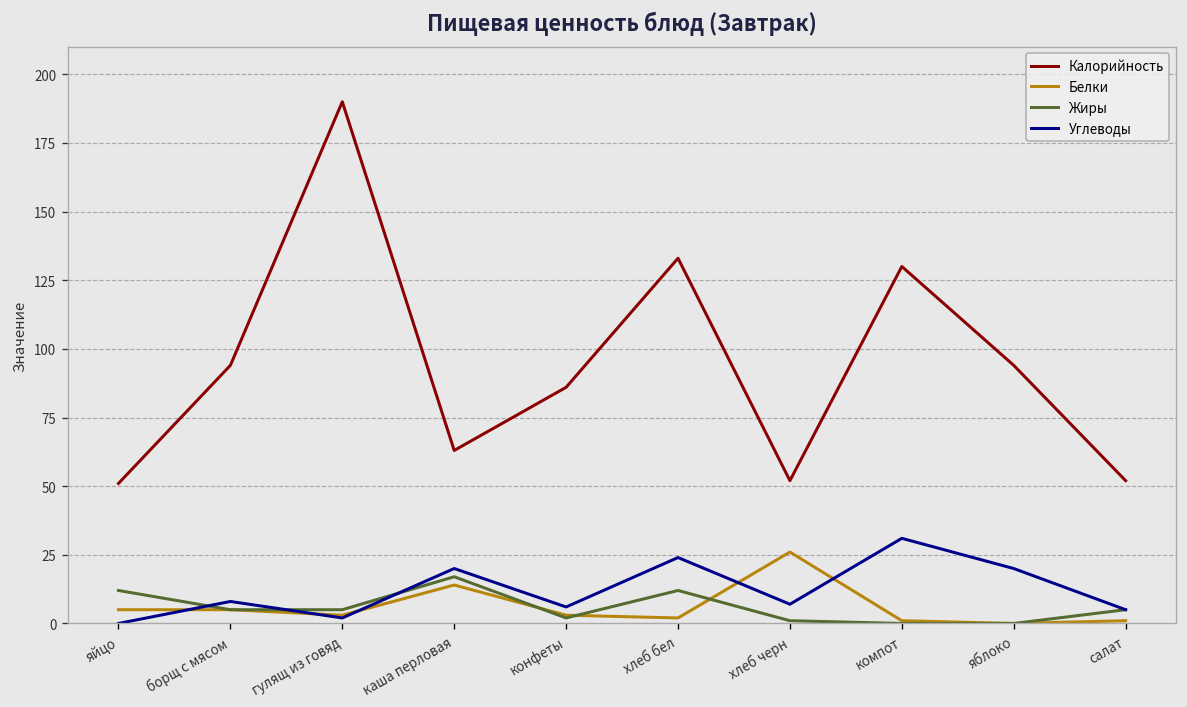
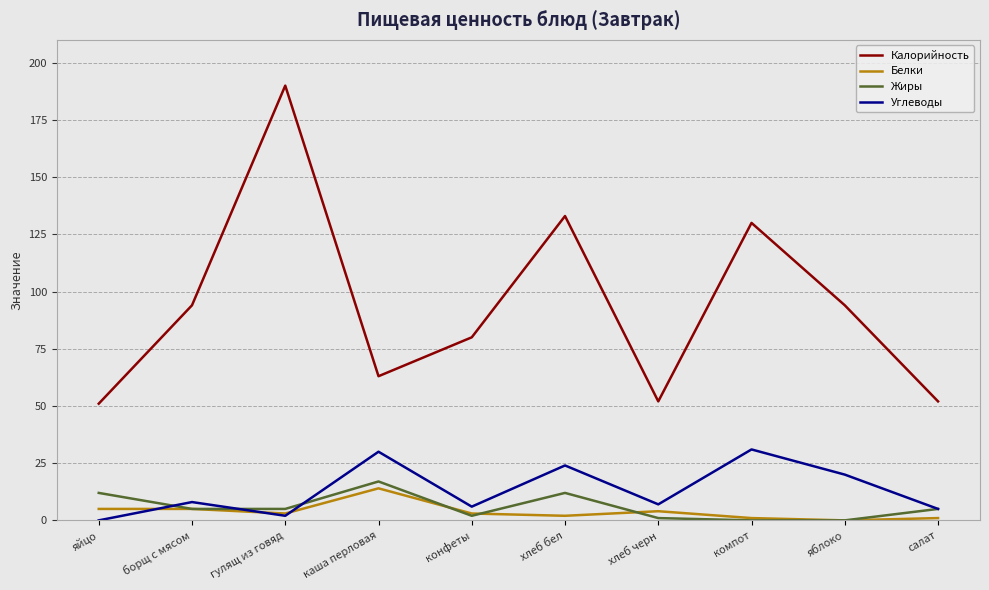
  {
    "Калорийность": {
      "яйцо": 51,
      "борщ с мясом": 94,
      "гулящ из говяд": 190,
      "каша перловая": 63,
-     "конфеты": 86,
+     "конфеты": 80,
      "хлеб бел": 133,
      "хлеб черн": 52,
      "компот": 130,
      "яблоко": 94,
      "салат": 52
    },
    "Белки": {
      "яйцо": 5,
      "каша перловая": 14,
      "хлеб бел": 2,
-     "хлеб черн": 26,
+     "хлеб черн": 4,
      "салат": 1
    },
    "Жиры": {
      "яйцо": 12,
      "гулящ из говяд": 5,
      "каша перловая": 17,
      "хлеб бел": 12,
      "хлеб черн": 1
    },
    "Углеводы": {
      "яйцо": 0,
      "борщ с мясом": 8,
-     "каша перловая": 20,
+     "каша перловая": 30,
      "конфеты": 6,
      "хлеб бел": 24,
      "хлеб черн": 7,
      "компот": 31,
      "яблоко": 20
    }
  }
